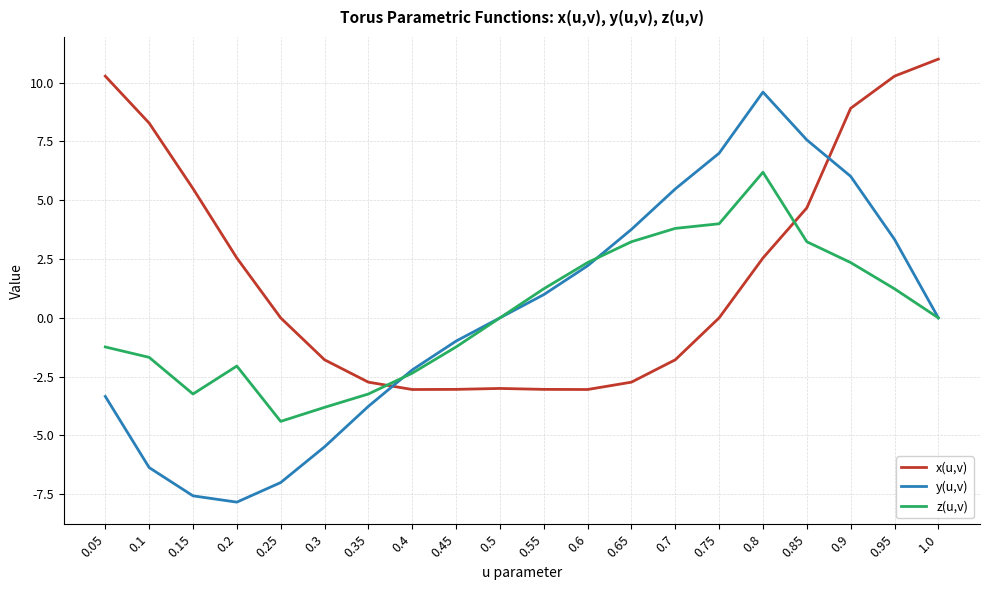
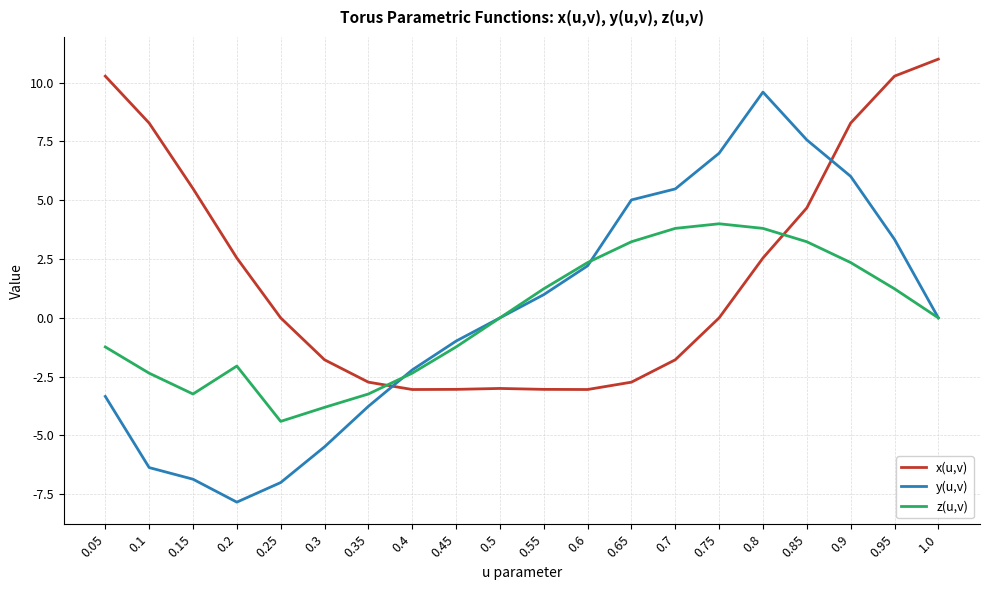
  {
    "x(u,v)": {
      "0.05": 10.3,
      "0.1": 8.3,
      "0.15": 5.5,
      "0.2": 2.5,
      "0.25": 0.0,
      "0.3": -1.8,
      "0.35": -2.7,
      "0.4": -3.0,
      "0.45": -3.0,
      "0.5": -3.0,
      "0.55": -3.0,
      "0.6": -3.0,
      "0.65": -2.7,
      "0.7": -1.8,
      "0.75": 0.0,
      "0.8": 2.5,
      "0.85": 4.7,
-     "0.9": 8.9,
+     "0.9": 8.3,
      "0.95": 10.3,
      "1.0": 11.0
    },
    "y(u,v)": {
      "0.05": -3.3,
      "0.1": -6.4,
-     "0.15": -7.6,
+     "0.15": -6.9,
      "0.2": -7.8,
      "0.25": -7.0,
      "0.3": -5.5,
      "0.35": -3.8,
      "0.4": -2.2,
      "0.45": -1.0,
      "0.55": 1.0,
      "0.6": 2.2,
-     "0.65": 3.8,
+     "0.65": 5.0,
      "0.7": 5.5,
      "0.75": 7.0,
      "0.8": 9.6,
      "0.85": 7.6,
      "0.9": 6.0,
      "0.95": 3.3
    },
    "z(u,v)": {
      "0.05": -1.2,
-     "0.1": -1.7,
+     "0.1": -2.4,
      "0.15": -3.2,
      "0.2": -2.0,
      "0.25": -4.4,
      "0.3": -3.8,
      "0.35": -3.2,
      "0.4": -2.4,
      "0.45": -1.2,
      "0.55": 1.2,
      "0.6": 2.4,
      "0.65": 3.2,
      "0.7": 3.8,
      "0.75": 4.0,
-     "0.8": 6.2,
+     "0.8": 3.8,
      "0.85": 3.2,
      "0.9": 2.4,
      "0.95": 1.2
    }
  }
